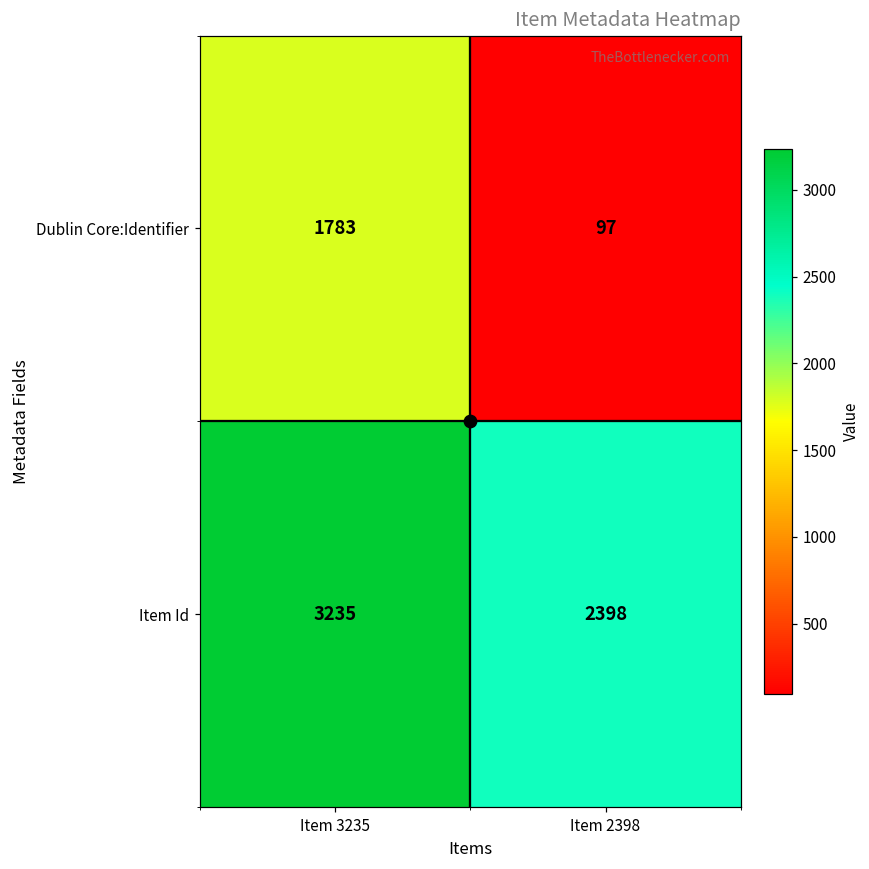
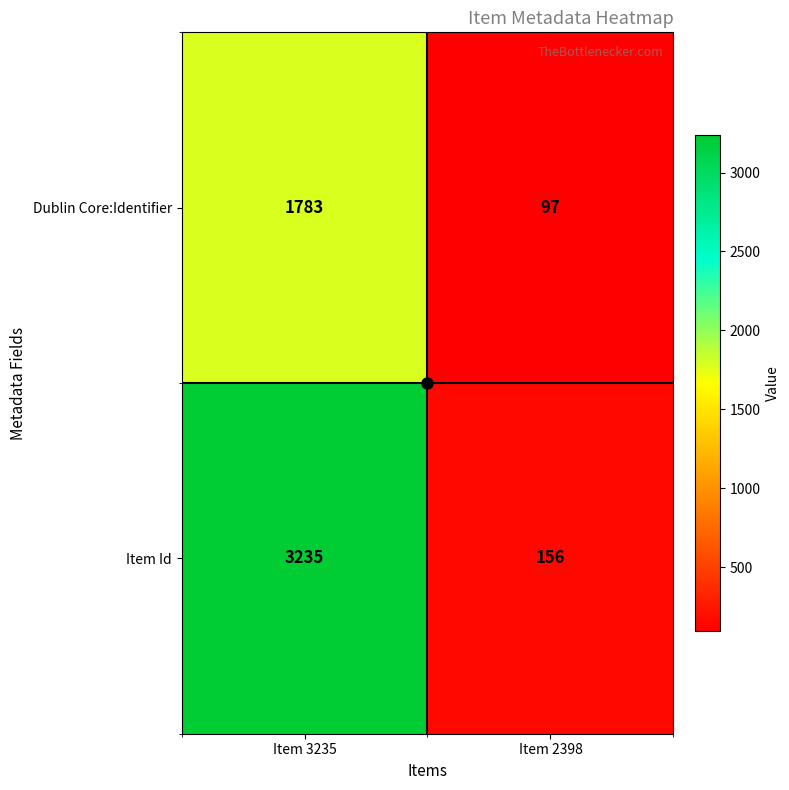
  {
    "Dublin Core:Identifier": {
      "Item 3235": 1783
    },
    "Item Id": {
      "Item 3235": 3235,
-     "Item 2398": 2398
+     "Item 2398": 156
    }
  }
